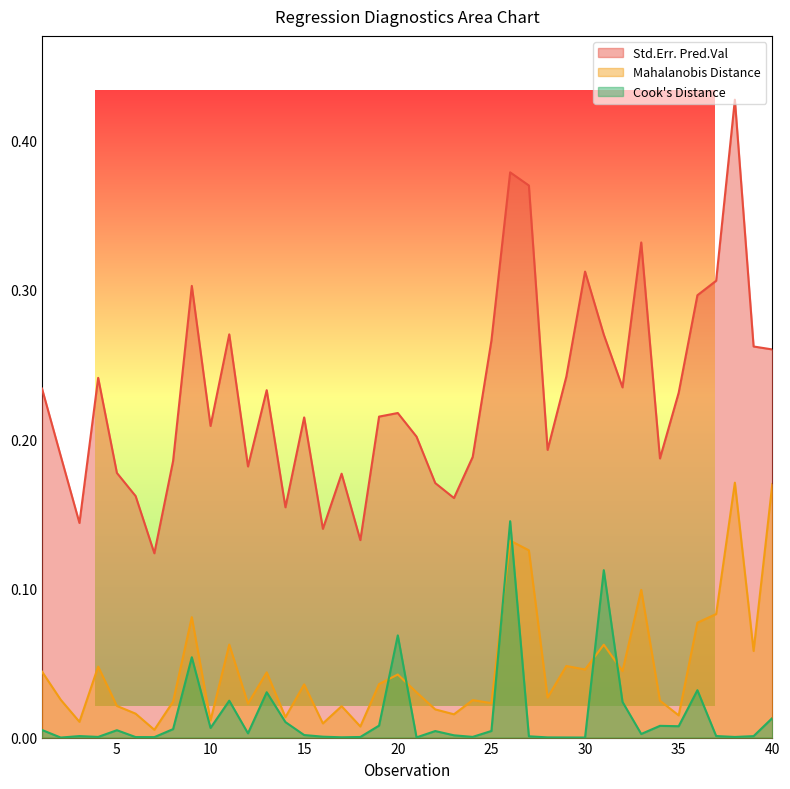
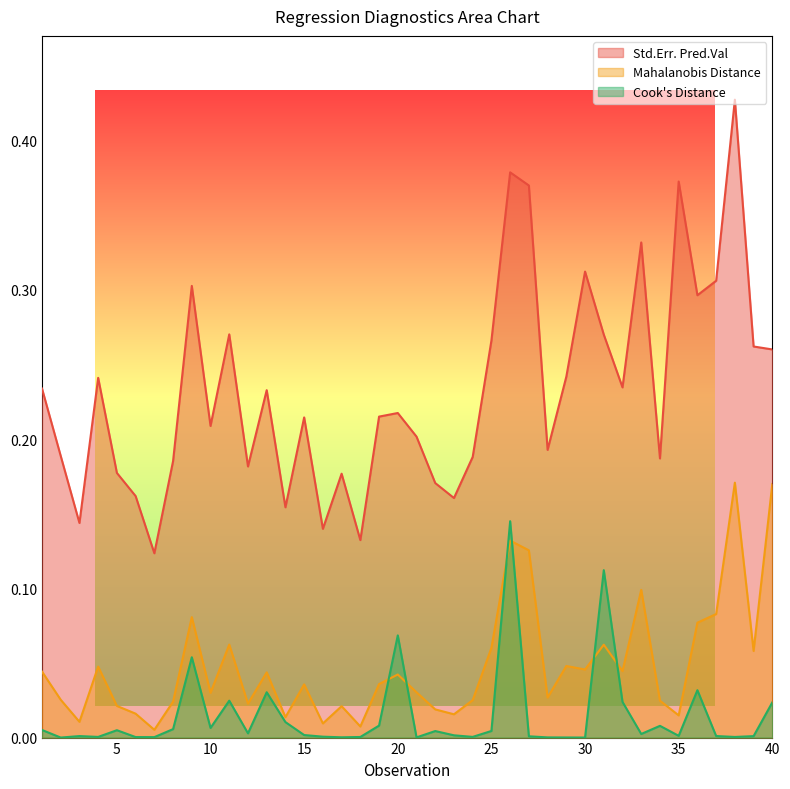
  {
    "Std.Err. Pred.Val": {
      "5": 0.177,
      "10": 0.209,
      "15": 0.215,
      "20": 0.218,
      "25": 0.266,
      "30": 0.312,
-     "35": 0.231,
+     "35": 0.373,
      "40": 0.260
    },
    "Mahalanobis Distance": {
      "5": 0.021,
-     "10": 0.011,
+     "10": 0.030,
      "15": 0.036,
      "20": 0.042,
-     "25": 0.023,
+     "25": 0.060,
      "30": 0.046,
      "35": 0.015,
      "40": 0.170
    },
    "Cook's Distance": {
      "5": 0.005,
      "10": 0.006,
      "15": 0.002,
      "20": 0.069,
      "25": 0.004,
      "30": 0.000,
-     "35": 0.008,
-     "40": 0.013
+     "35": 0.001,
+     "40": 0.024
    }
  }
